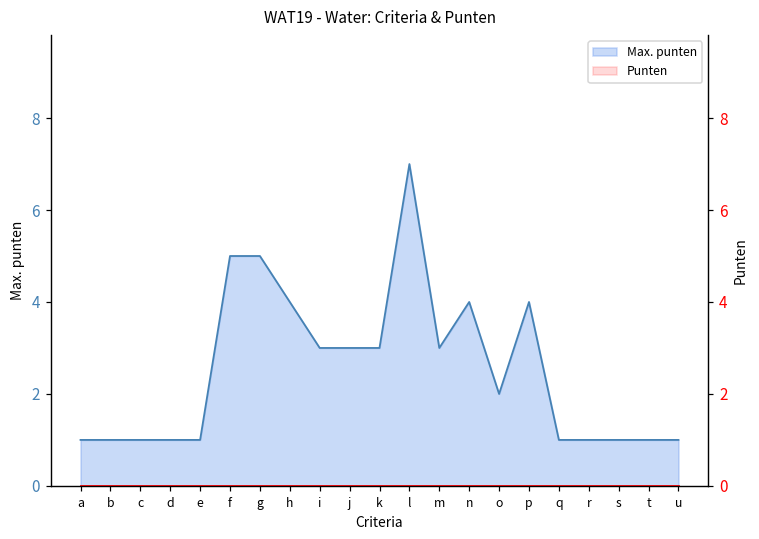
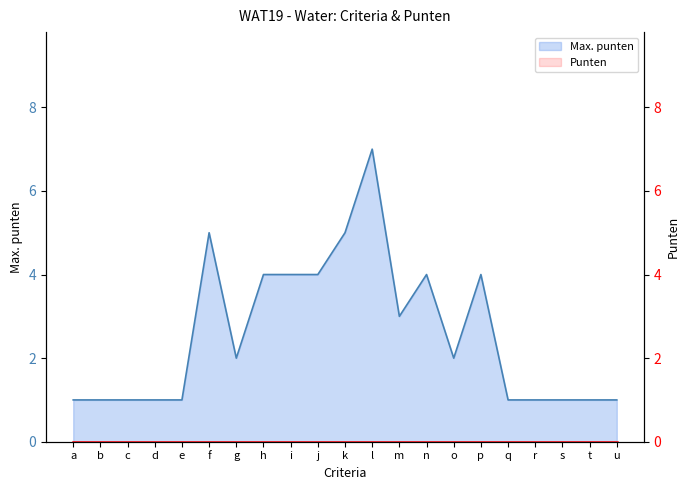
  {
    "Max. punten": {
      "a": 1,
      "b": 1,
      "c": 1,
      "d": 1,
      "e": 1,
      "f": 5,
-     "g": 5,
+     "g": 2,
      "h": 4,
-     "i": 3,
-     "j": 3,
-     "k": 3,
+     "i": 4,
+     "j": 4,
+     "k": 5,
      "l": 7,
      "m": 3,
      "n": 4,
      "o": 2,
      "p": 4,
      "q": 1,
      "r": 1,
      "s": 1,
      "t": 1,
      "u": 1
    },
    "Punten": {
      "a": 0.0,
      "b": 0.0,
      "c": 0.0,
      "d": 0.0,
      "e": 0.0,
      "f": 0.0,
      "g": 0.0,
      "h": 0.0,
      "i": 0.0,
      "j": 0.0,
      "k": 0.0,
      "l": 0.0,
      "m": 0.0,
      "n": 0.0,
      "o": 0.0,
      "p": 0.0,
      "q": 0.0,
      "r": 0.0,
      "s": 0.0,
      "t": 0.0,
      "u": 0.0
    }
  }
